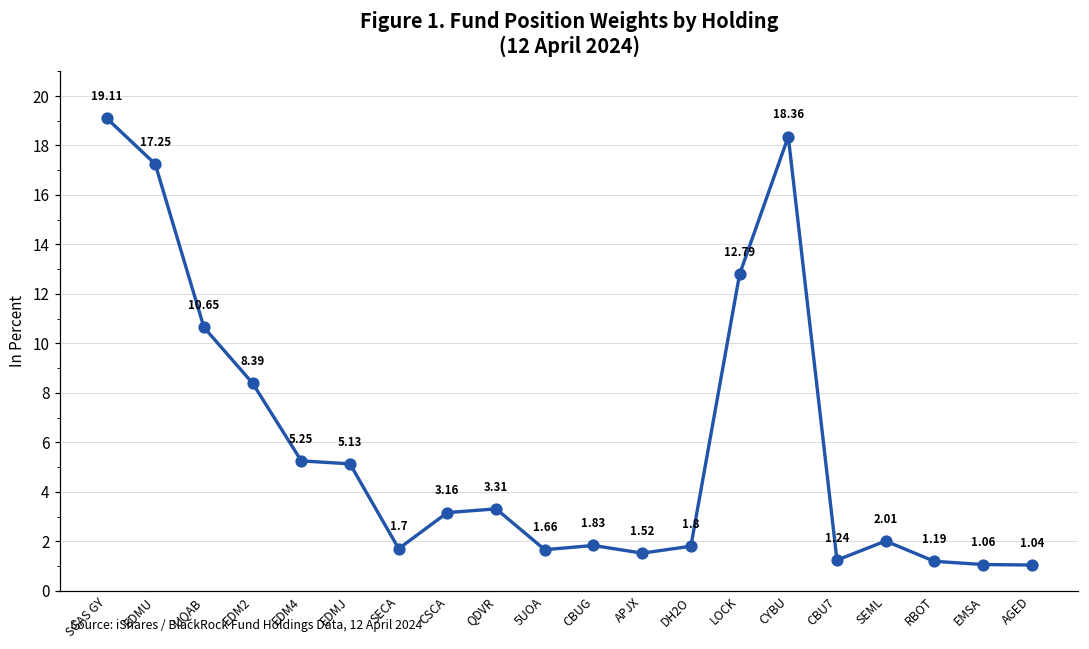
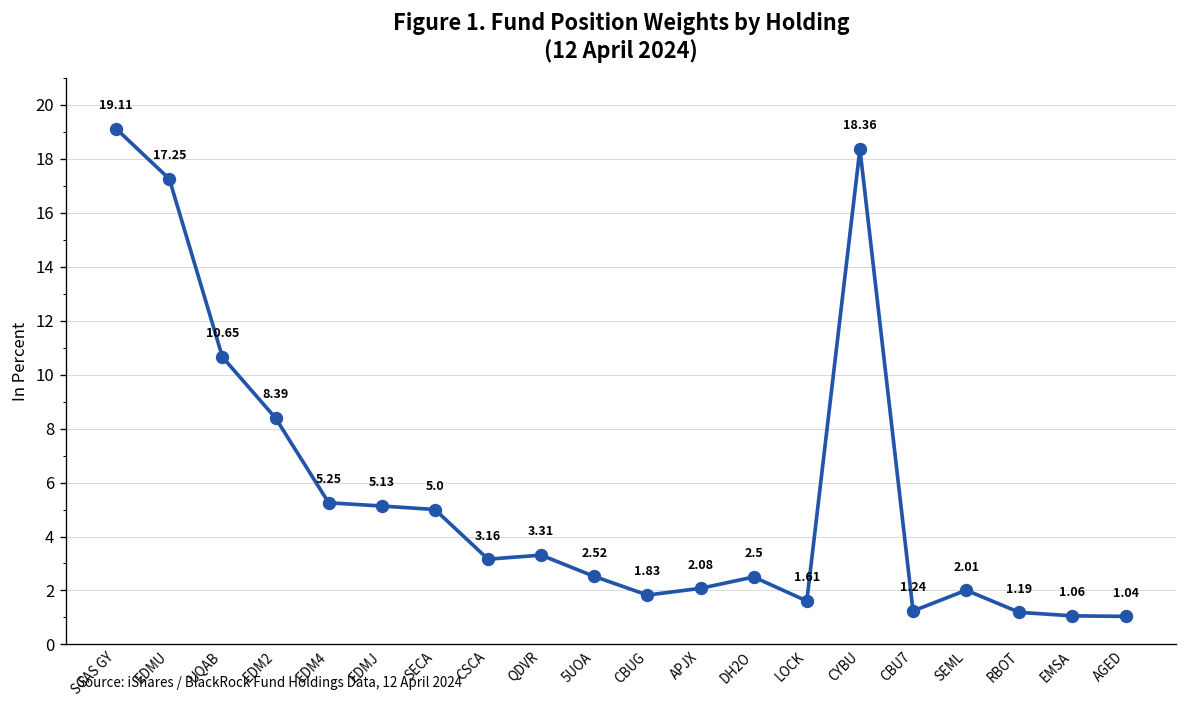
  {
    "SGAS GY": 19.11,
    "EDMU": 17.25,
    "UQAB": 10.65,
    "EDM2": 8.39,
    "EDM4": 5.25,
    "EDMJ": 5.13,
-   "SECA": 1.7,
+   "SECA": 5.0,
    "CSCA": 3.16,
    "QDVR": 3.31,
-   "5UOA": 1.66,
+   "5UOA": 2.52,
    "CBUG": 1.83,
-   "APJX": 1.52,
-   "DH2O": 1.8,
-   "LOCK": 12.79,
+   "APJX": 2.08,
+   "DH2O": 2.5,
+   "LOCK": 1.61,
    "CYBU": 18.36,
    "CBU7": 1.24,
    "SEML": 2.01,
    "RBOT": 1.19,
    "EMSA": 1.06,
    "AGED": 1.04
  }
